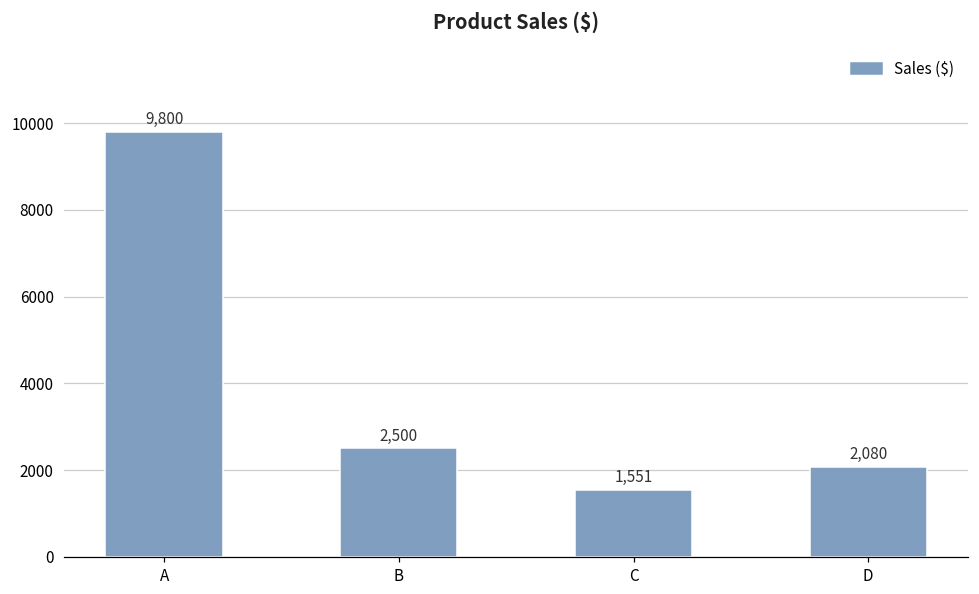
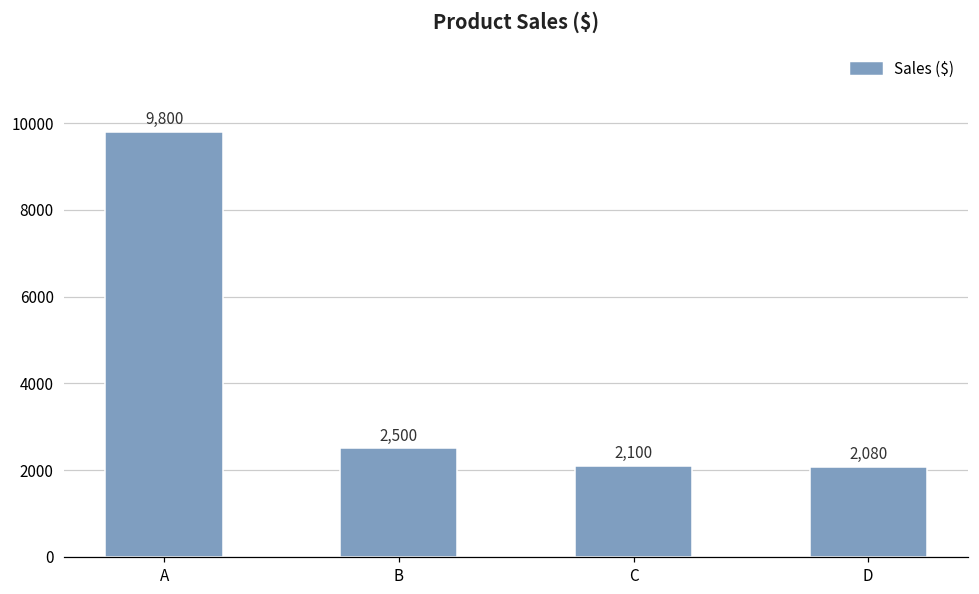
  {
    "A": "9,800",
    "B": "2,500",
-   "C": "1,551",
+   "C": "2,100",
    "D": "2,080"
  }
